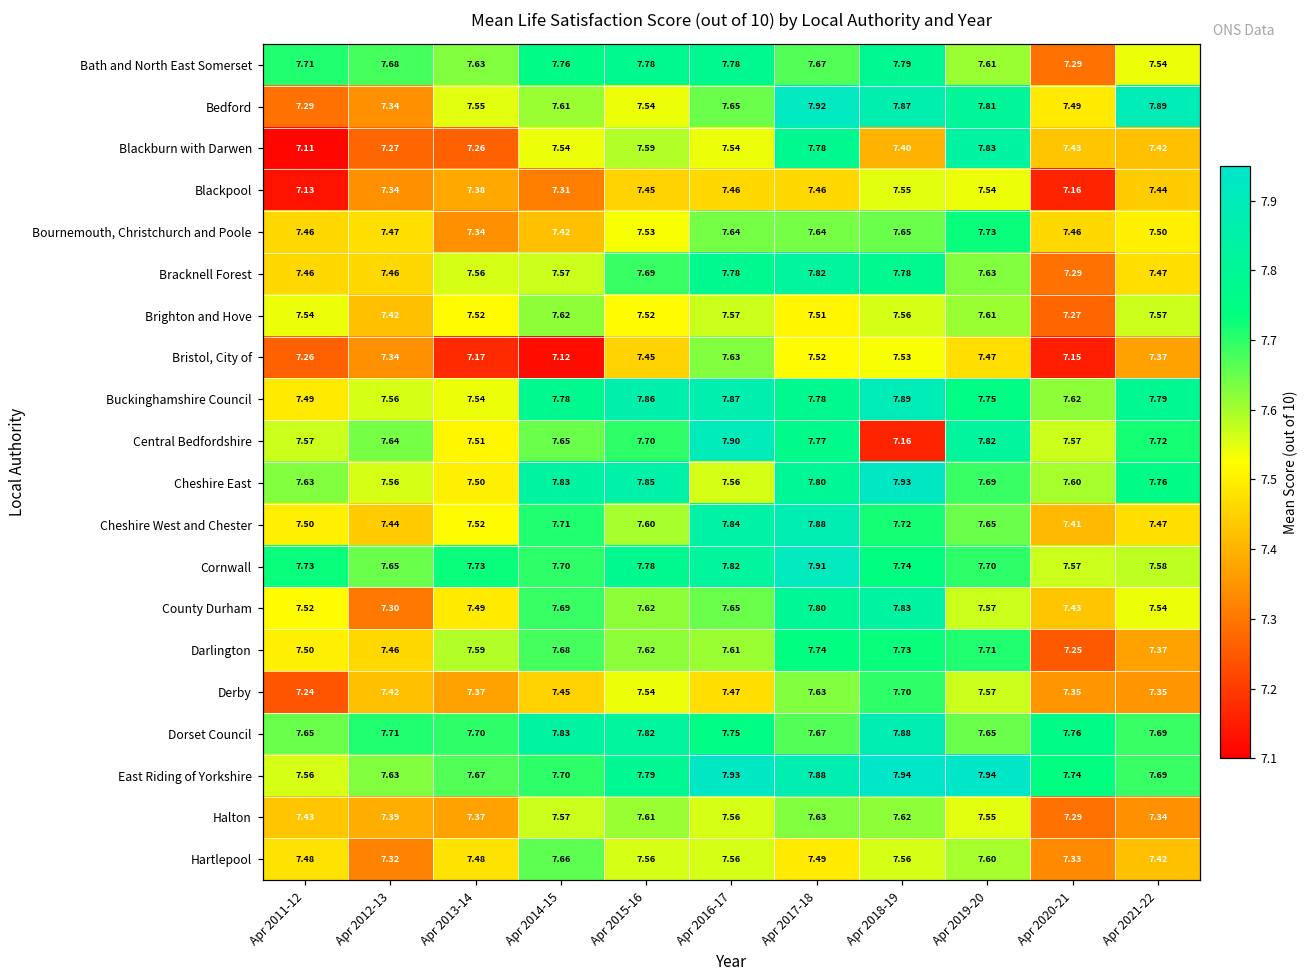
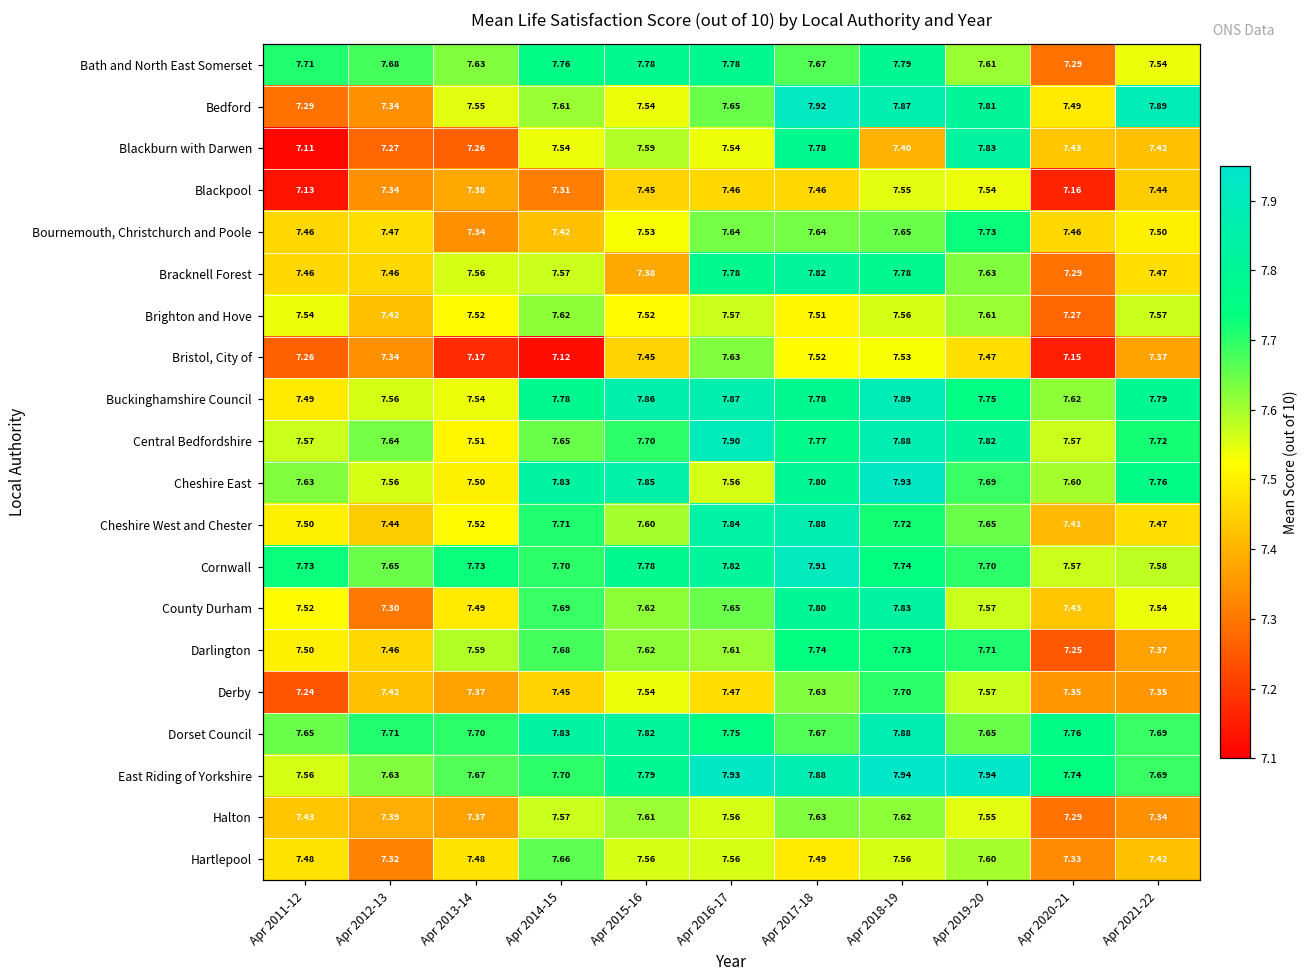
  {
    "Bracknell Forest": {
      "Apr 2011-12": 7.46,
      "Apr 2012-13": 7.46,
      "Apr 2013-14": 7.56,
      "Apr 2014-15": 7.57,
-     "Apr 2015-16": 7.69,
+     "Apr 2015-16": 7.38,
      "Apr 2016-17": 7.78,
      "Apr 2017-18": 7.82,
      "Apr 2018-19": 7.78,
      "Apr 2019-20": 7.63,
      "Apr 2020-21": 7.29,
      "Apr 2021-22": 7.47
    },
    "Central Bedfordshire": {
      "Apr 2011-12": 7.57,
      "Apr 2012-13": 7.64,
      "Apr 2013-14": 7.51,
      "Apr 2014-15": 7.65,
      "Apr 2015-16": 7.70,
      "Apr 2016-17": 7.90,
      "Apr 2017-18": 7.77,
-     "Apr 2018-19": 7.16,
+     "Apr 2018-19": 7.88,
      "Apr 2019-20": 7.82,
      "Apr 2020-21": 7.57,
      "Apr 2021-22": 7.72
    }
  }
